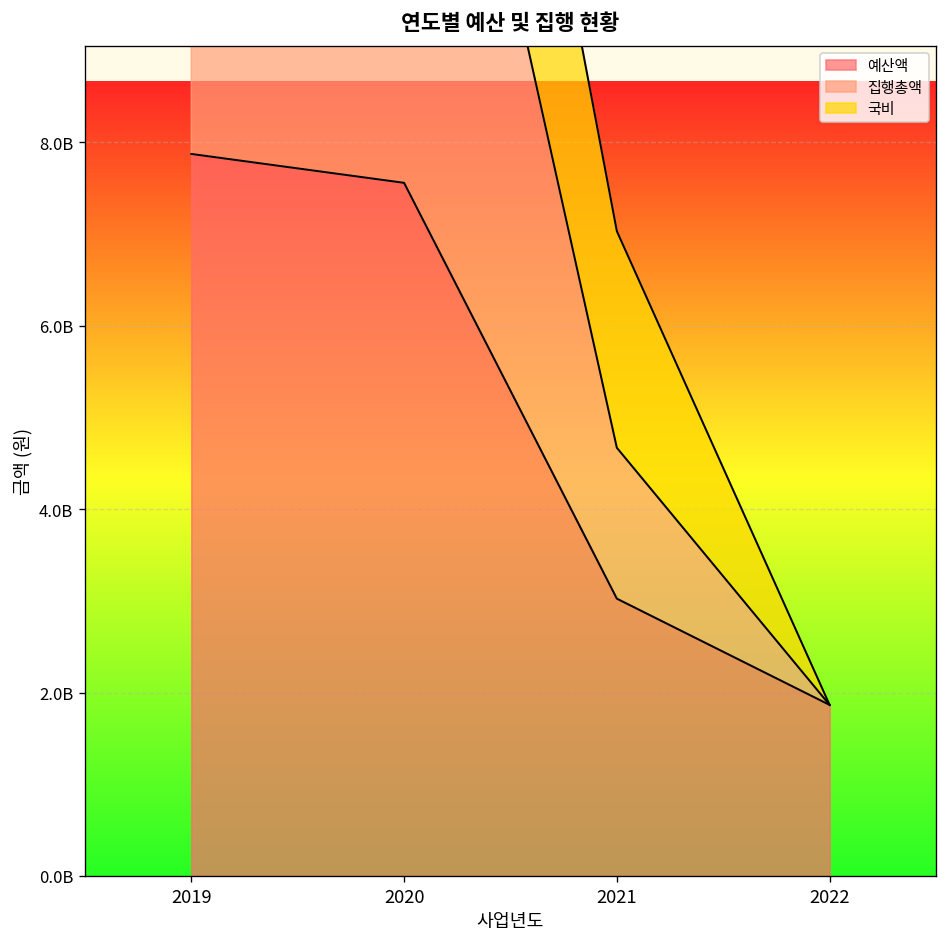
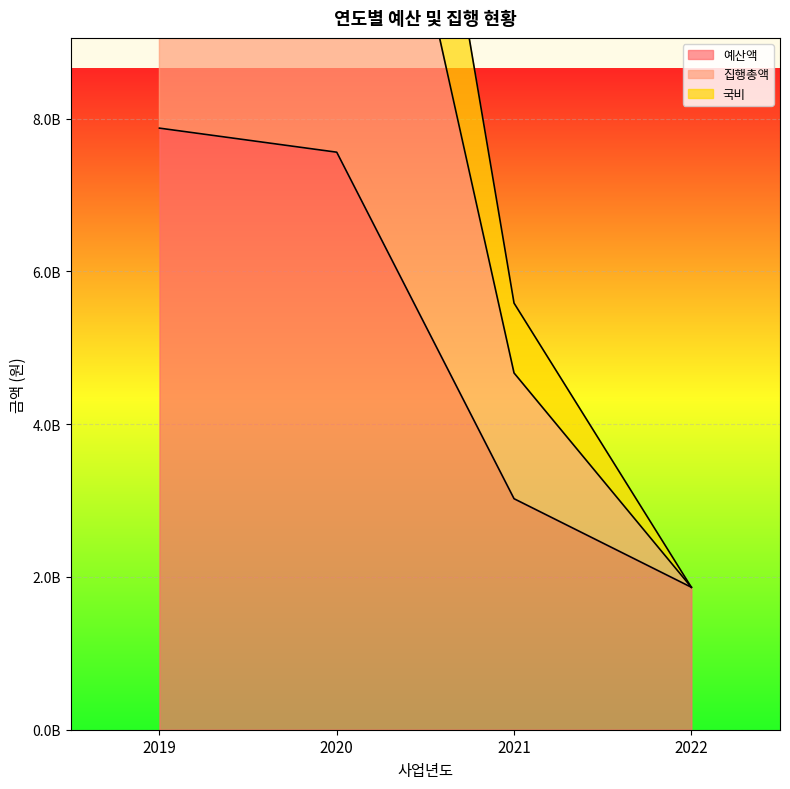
  {
    "국비": {
-     "2021": 2400000000
+     "2021": 900000000
    }
  }
